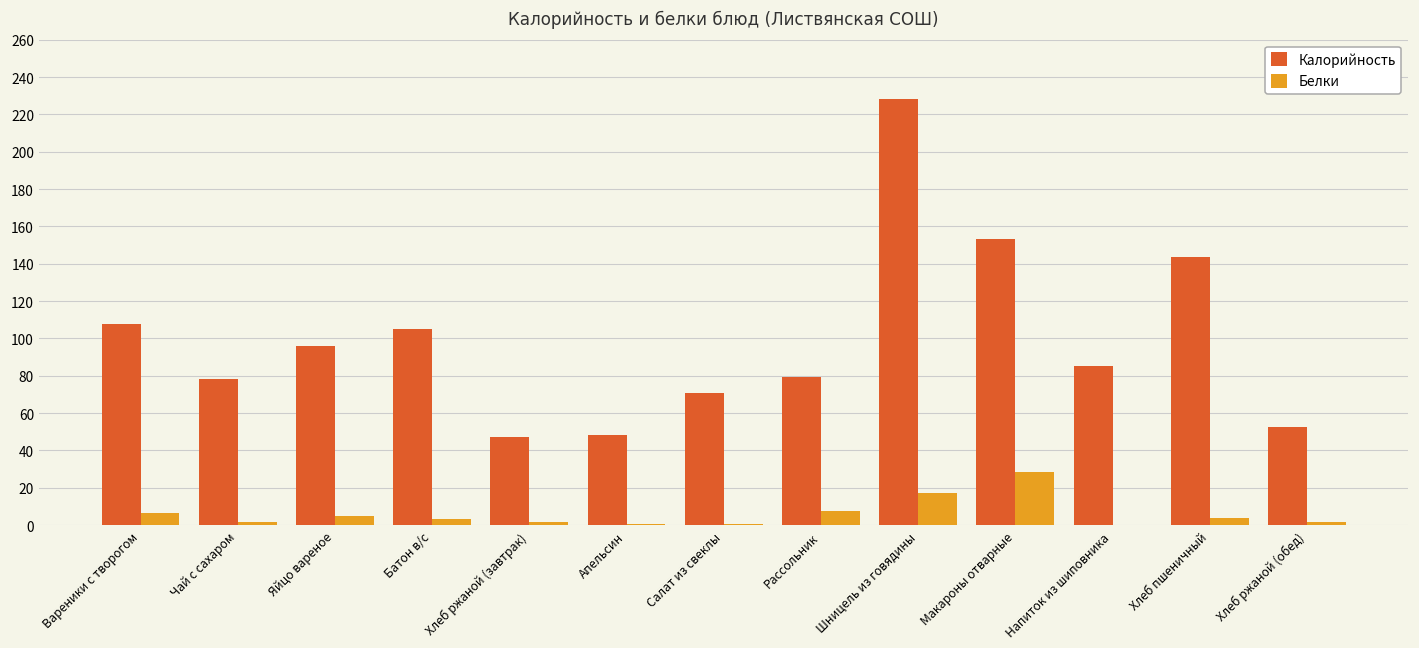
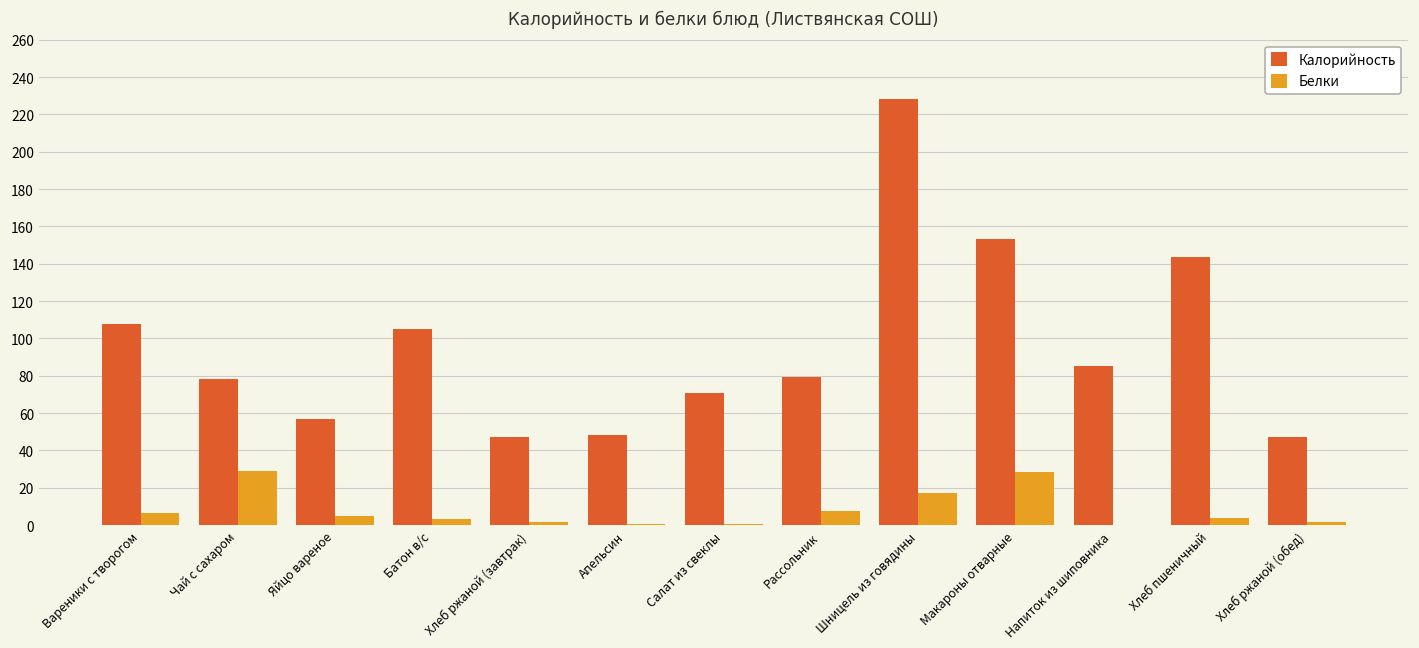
  {
    "Калорийность": {
      "Вареники с творогом": 108,
      "Чай с сахаром": 78,
-     "Яйцо вареное": 96,
+     "Яйцо вареное": 57,
      "Батон в/с": 105,
      "Хлеб ржаной (завтрак)": 47,
      "Апельсин": 48,
      "Салат из свеклы": 71,
      "Рассольник": 80,
      "Шницель из говядины": 228,
      "Макароны отварные": 153,
      "Напиток из шиповника": 85,
      "Хлеб пшеничный": 143,
-     "Хлеб ржаной (обед)": 53
+     "Хлеб ржаной (обед)": 47
    },
    "Белки": {
      "Вареники с творогом": 6,
-     "Чай с сахаром": 2,
+     "Чай с сахаром": 29,
      "Яйцо вареное": 5,
      "Батон в/с": 3,
      "Хлеб ржаной (завтрак)": 2,
      "Рассольник": 7,
      "Шницель из говядины": 17,
      "Макароны отварные": 29,
      "Напиток из шиповника": 0,
      "Хлеб пшеничный": 4,
      "Хлеб ржаной (обед)": 2
    }
  }
